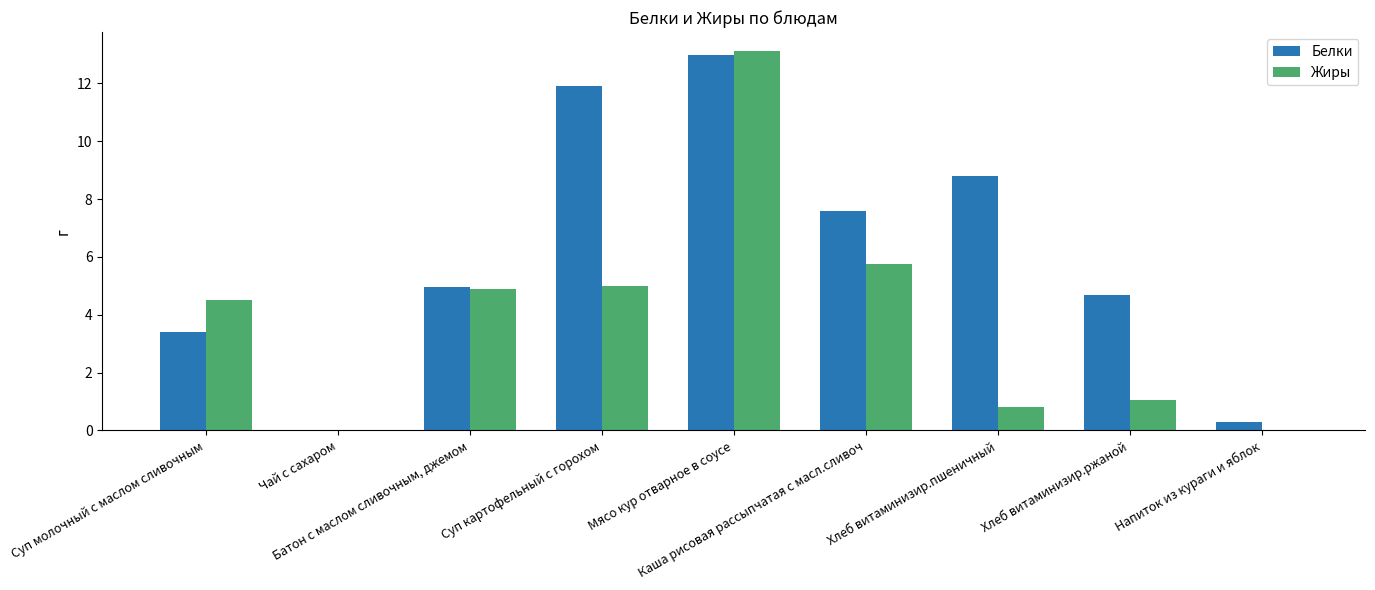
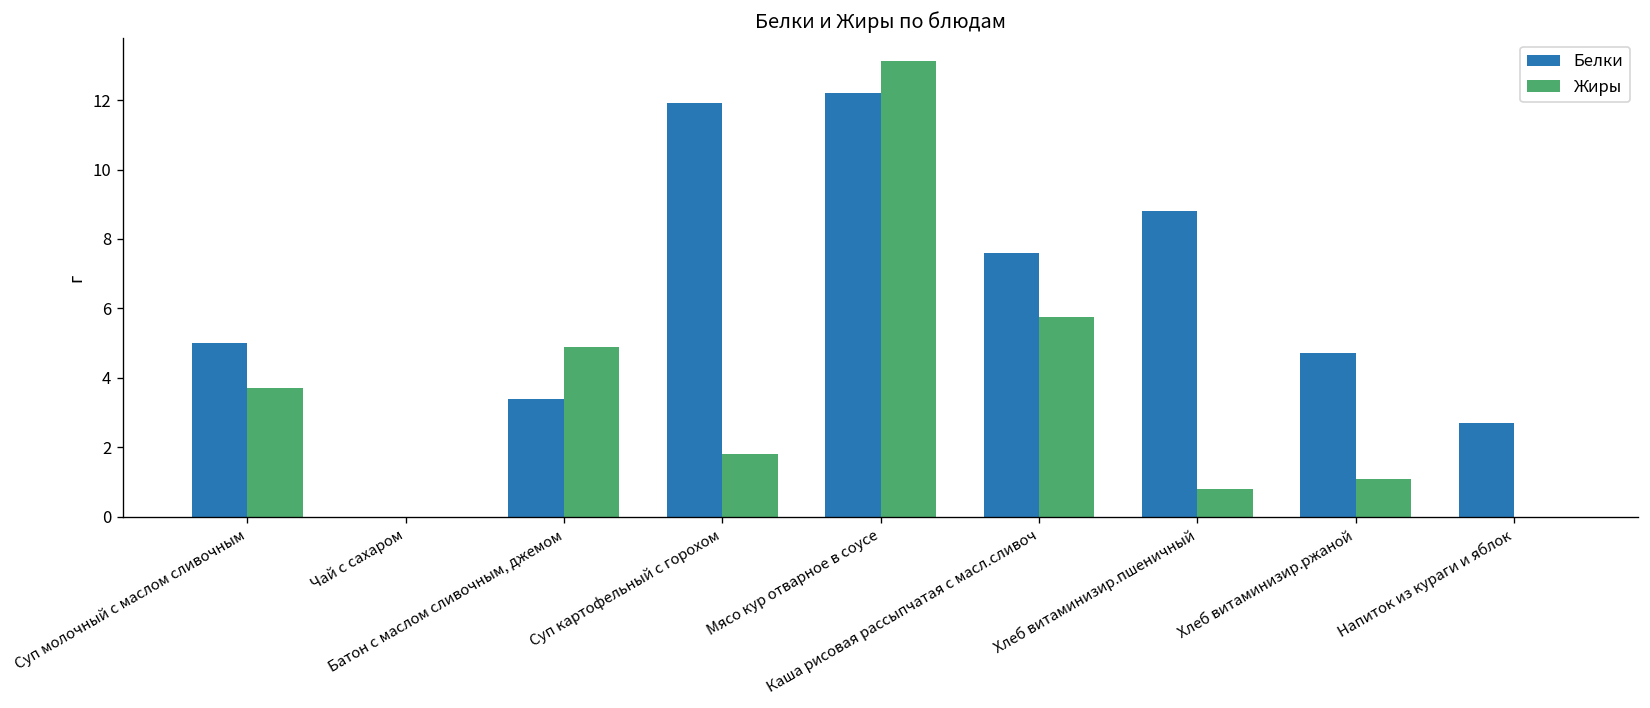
  {
    "Белки": {
-     "Суп молочный с маслом сливочным": 3.4,
+     "Суп молочный с маслом сливочным": 5.0,
      "Чай с сахаром": 0.0,
-     "Батон с маслом сливочным, джемом": 5.0,
+     "Батон с маслом сливочным, джемом": 3.4,
      "Суп картофельный с горохом": 11.9,
-     "Мясо кур отварное в соусе": 13.0,
+     "Мясо кур отварное в соусе": 12.2,
      "Каша рисовая рассыпчатая с масл.сливоч": 7.6,
      "Хлеб витаминизир.пшеничный": 8.8,
      "Хлеб витаминизир.ржаной": 4.7,
-     "Напиток из кураги и яблок": 0.3
+     "Напиток из кураги и яблок": 2.7
    },
    "Жиры": {
-     "Суп молочный с маслом сливочным": 4.5,
+     "Суп молочный с маслом сливочным": 3.7,
      "Чай с сахаром": 0.0,
      "Батон с маслом сливочным, джемом": 4.9,
-     "Суп картофельный с горохом": 5.0,
+     "Суп картофельный с горохом": 1.8,
      "Мясо кур отварное в соусе": 13.1,
      "Каша рисовая рассыпчатая с масл.сливоч": 5.8,
      "Хлеб витаминизир.пшеничный": 0.8,
      "Хлеб витаминизир.ржаной": 1.1,
      "Напиток из кураги и яблок": 0.0
    }
  }
